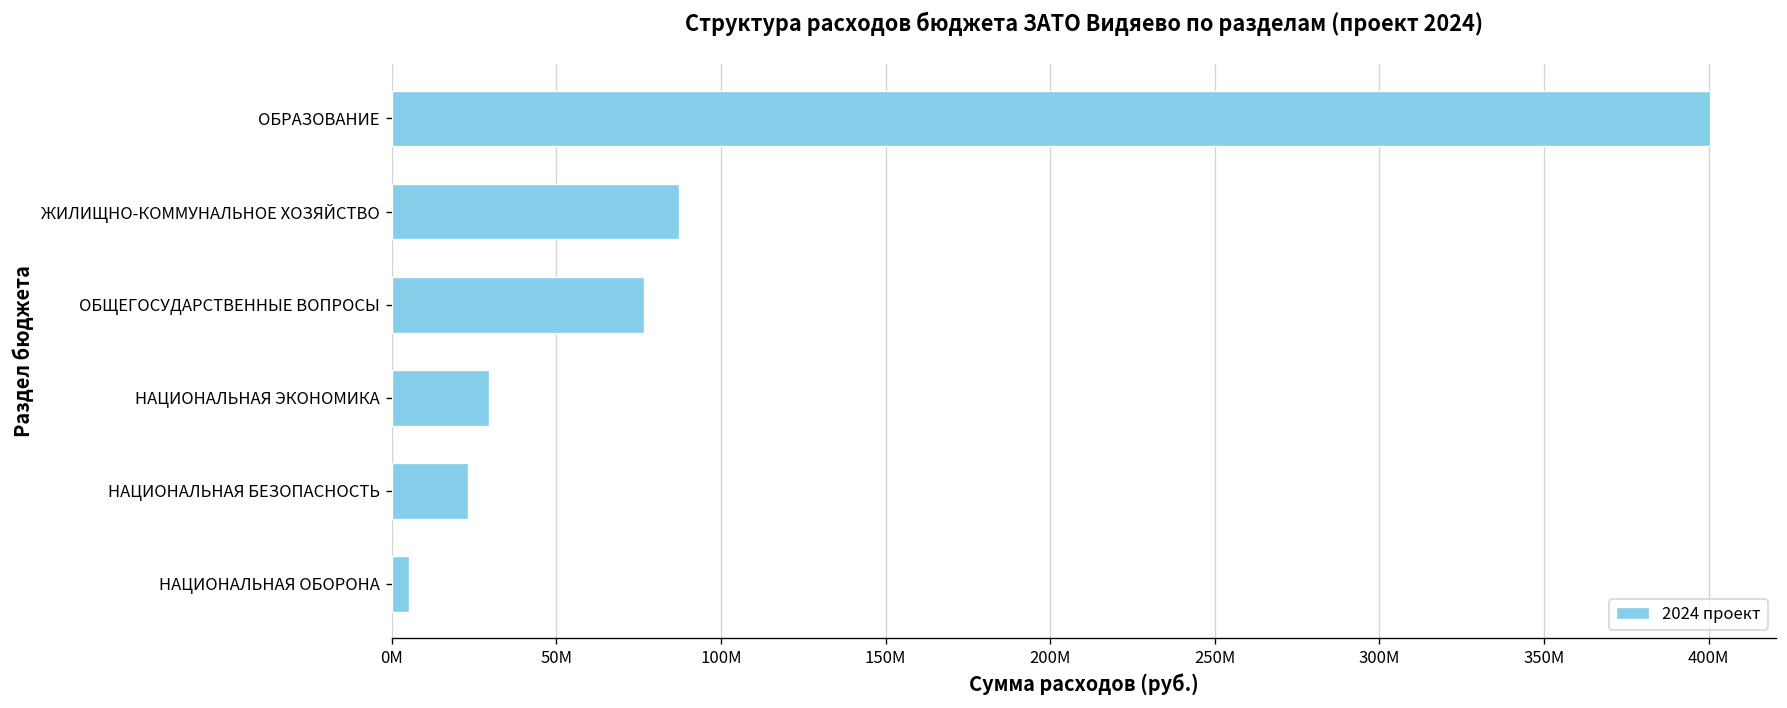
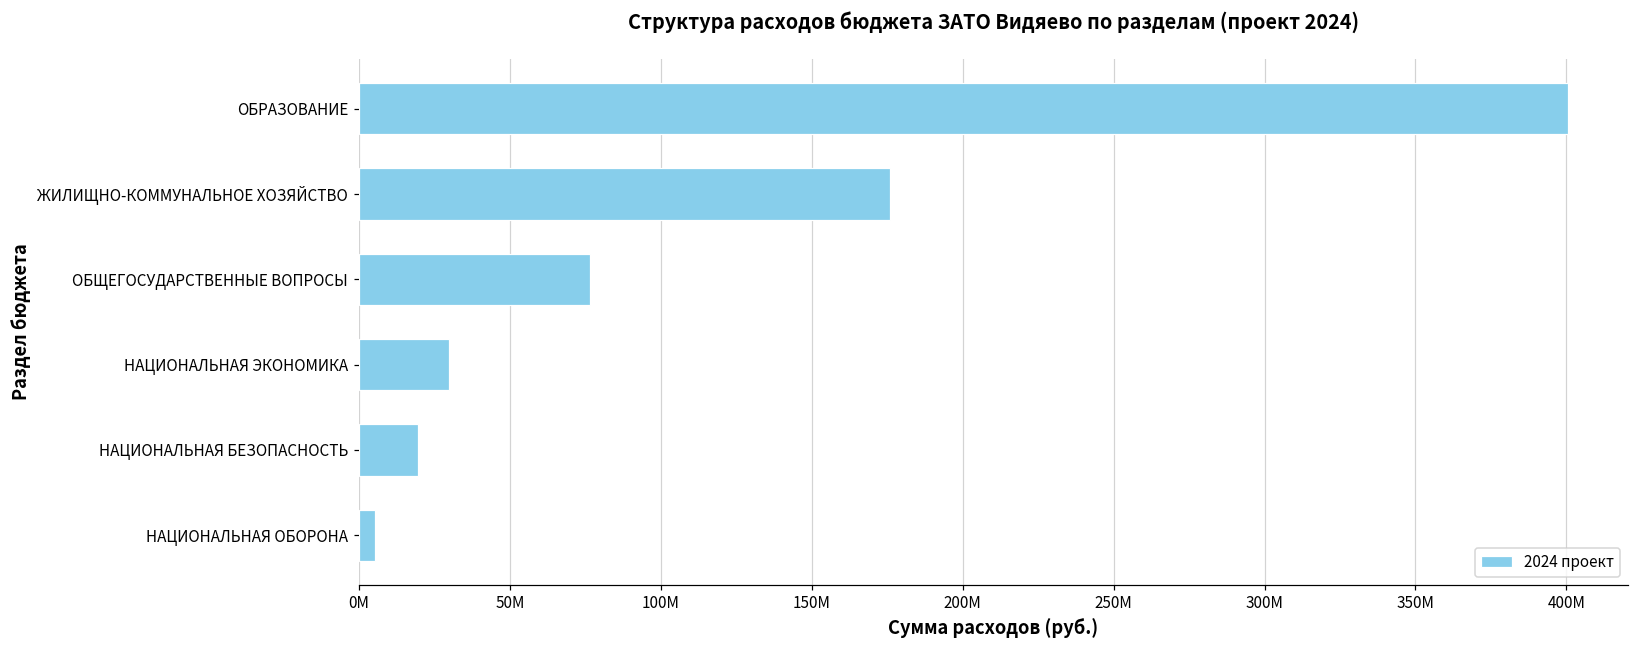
  {
    "ОБРАЗОВАНИЕ": 400000000,
-   "ЖИЛИЩНО-КОММУНАЛЬНОЕ ХОЗЯЙСТВО": 87000000,
+   "ЖИЛИЩНО-КОММУНАЛЬНОЕ ХОЗЯЙСТВО": 176000000,
    "ОБЩЕГОСУДАРСТВЕННЫЕ ВОПРОСЫ": 77000000,
    "НАЦИОНАЛЬНАЯ ЭКОНОМИКА": 30000000,
-   "НАЦИОНАЛЬНАЯ БЕЗОПАСНОСТЬ": 23000000,
+   "НАЦИОНАЛЬНАЯ БЕЗОПАСНОСТЬ": 20000000,
    "НАЦИОНАЛЬНАЯ ОБОРОНА": 5000000
  }
